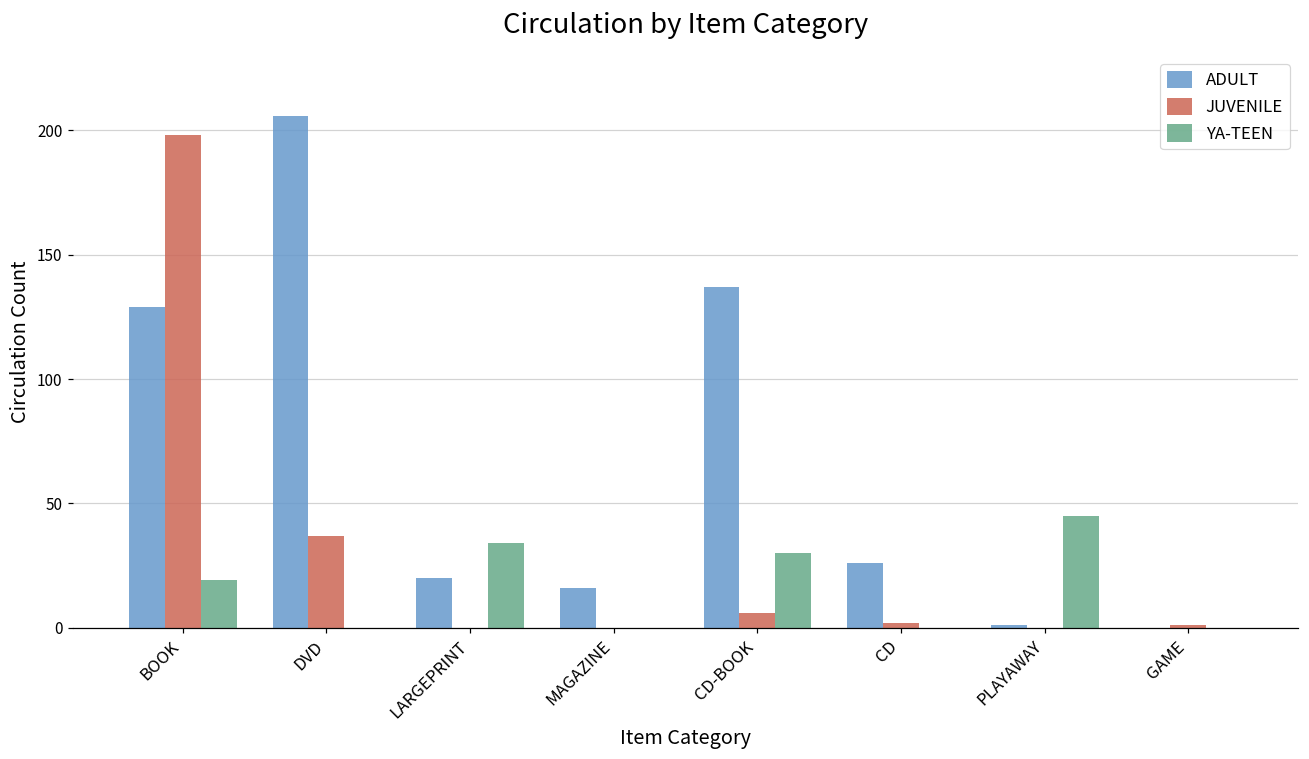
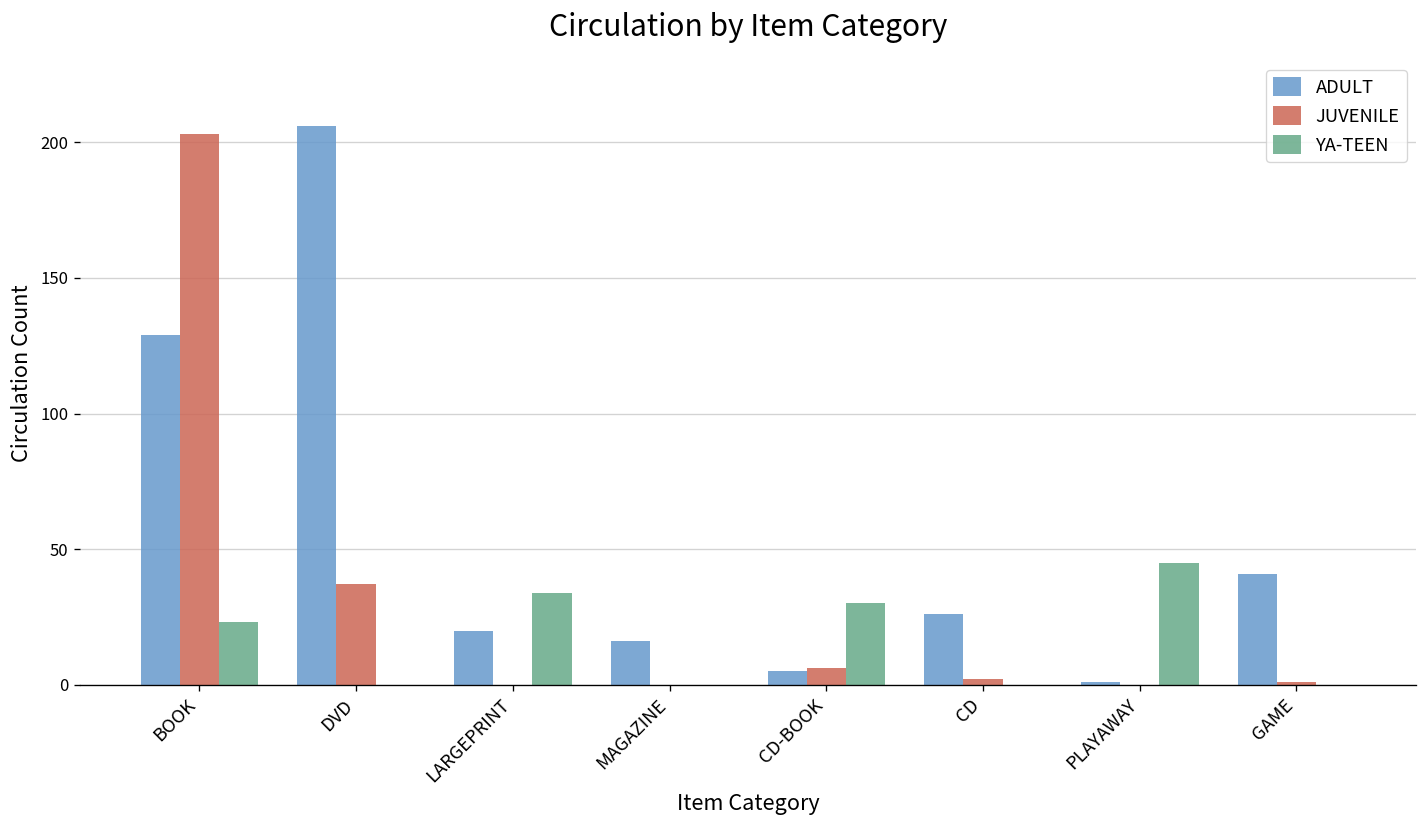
  {
    "ADULT": {
      "BOOK": 129,
      "DVD": 206,
      "LARGEPRINT": 20,
      "MAGAZINE": 16,
-     "CD-BOOK": 137,
+     "CD-BOOK": 5,
      "CD": 26,
-     "GAME": 0
+     "GAME": 41
    },
    "JUVENILE": {
-     "BOOK": 198,
+     "BOOK": 203,
      "DVD": 37,
      "LARGEPRINT": 0,
      "MAGAZINE": 0,
      "CD-BOOK": 6,
      "CD": 2,
      "PLAYAWAY": 0
    },
    "YA-TEEN": {
-     "BOOK": 19,
+     "BOOK": 23,
      "DVD": 0,
      "LARGEPRINT": 34,
      "MAGAZINE": 0,
      "CD-BOOK": 30,
      "CD": 0,
      "PLAYAWAY": 45,
      "GAME": 0
    }
  }
